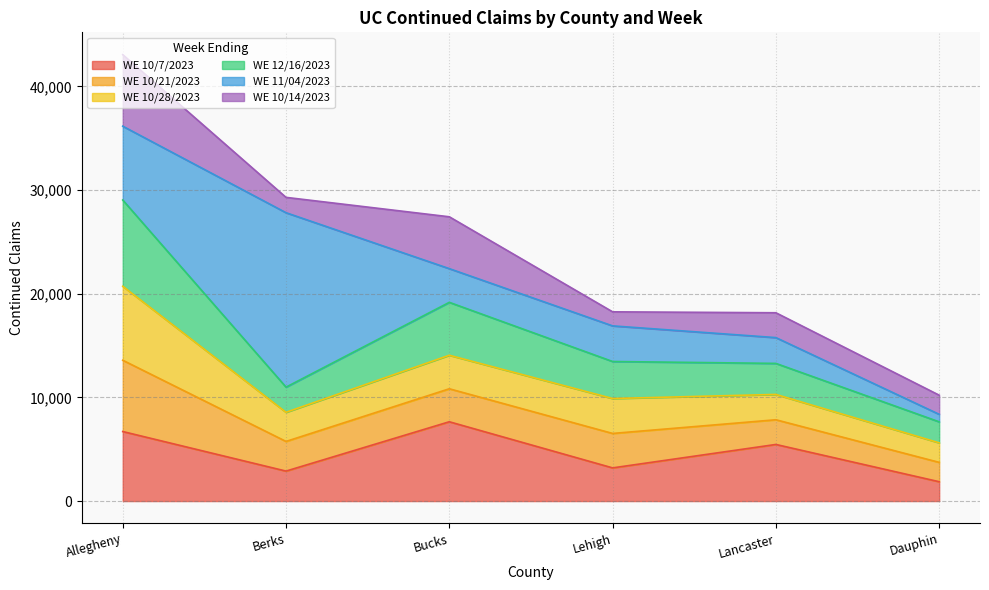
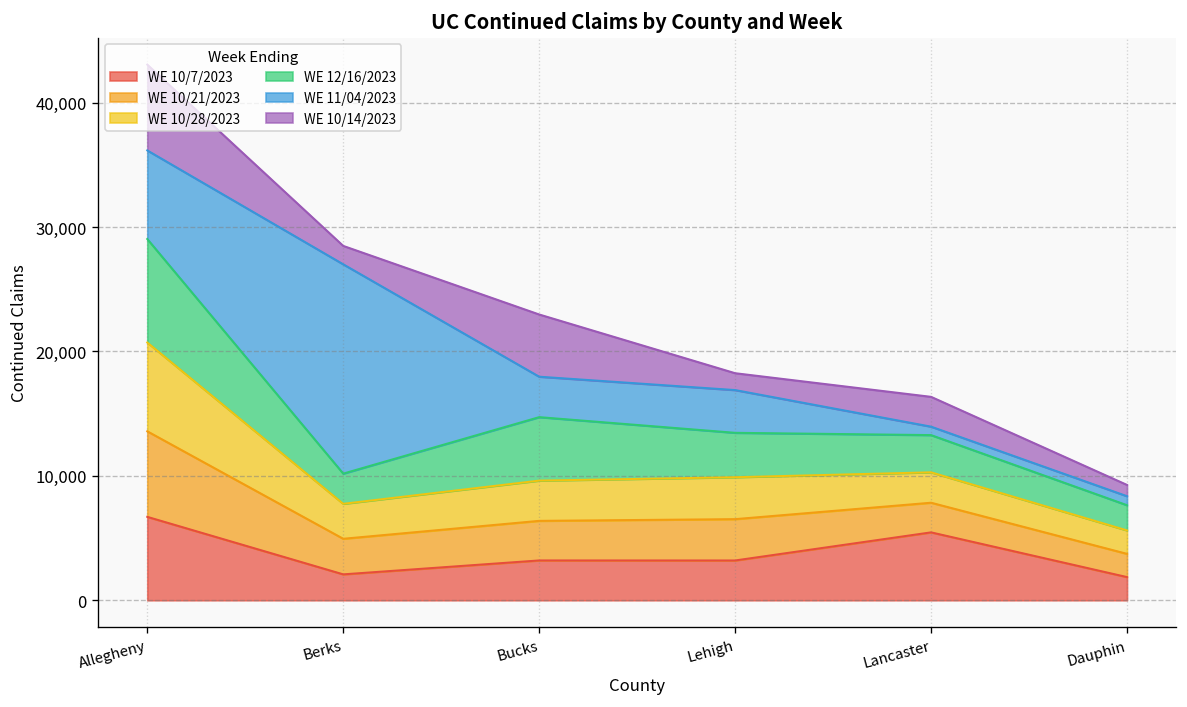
  {
    "WE 10/7/2023": {
      "Allegheny": "6,700",
-     "Berks": "2,900",
-     "Bucks": "7,700",
+     "Berks": "2,100",
+     "Bucks": "3,200",
      "Lehigh": "3,200",
      "Lancaster": "5,500",
      "Dauphin": "1,900"
    },
    "WE 12/16/2023": {
      "Allegheny": "8,300",
      "Berks": "2,400",
      "Bucks": "5,100",
      "Lehigh": "3,600",
      "Lancaster": "3,000",
      "Dauphin": "2,000"
    },
    "WE 11/04/2023": {
      "Allegheny": "7,100",
      "Berks": "16,800",
      "Bucks": "3,300",
      "Lehigh": "3,400",
-     "Lancaster": "2,500",
+     "Lancaster": "700",
      "Dauphin": "700"
    },
    "WE 10/14/2023": {
      "Berks": "1,500",
      "Bucks": "5,000",
      "Lehigh": "1,400",
      "Lancaster": "2,400",
-     "Dauphin": "1,800"
+     "Dauphin": "900"
    }
  }
